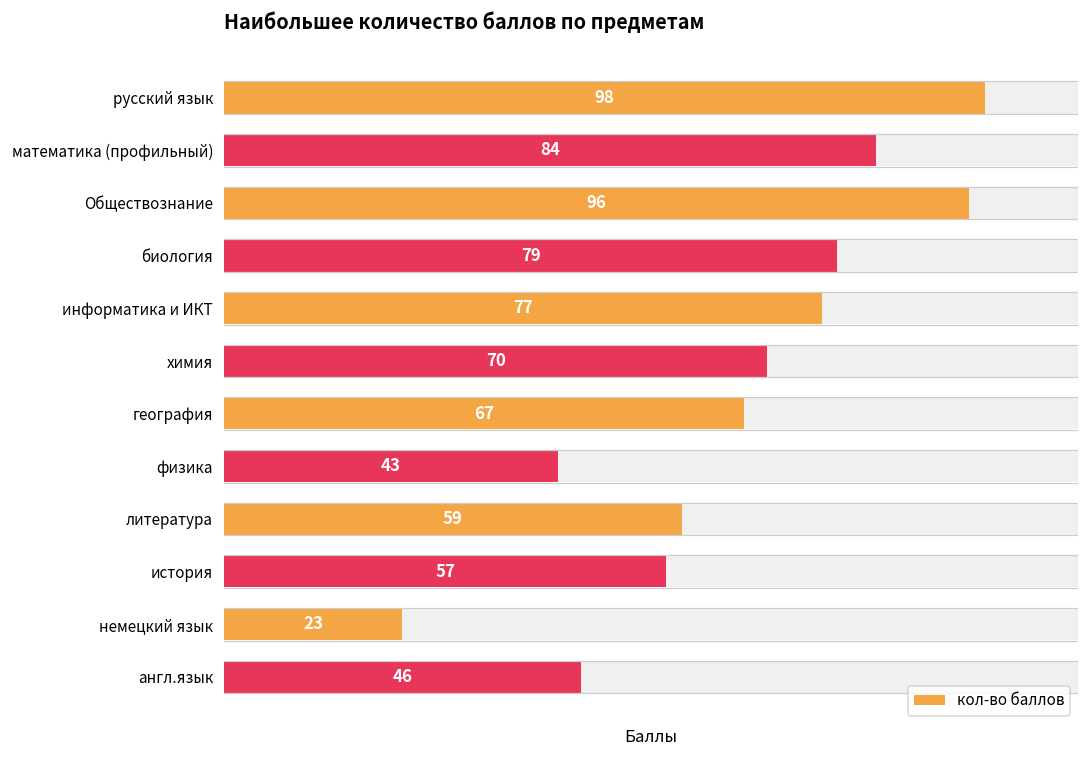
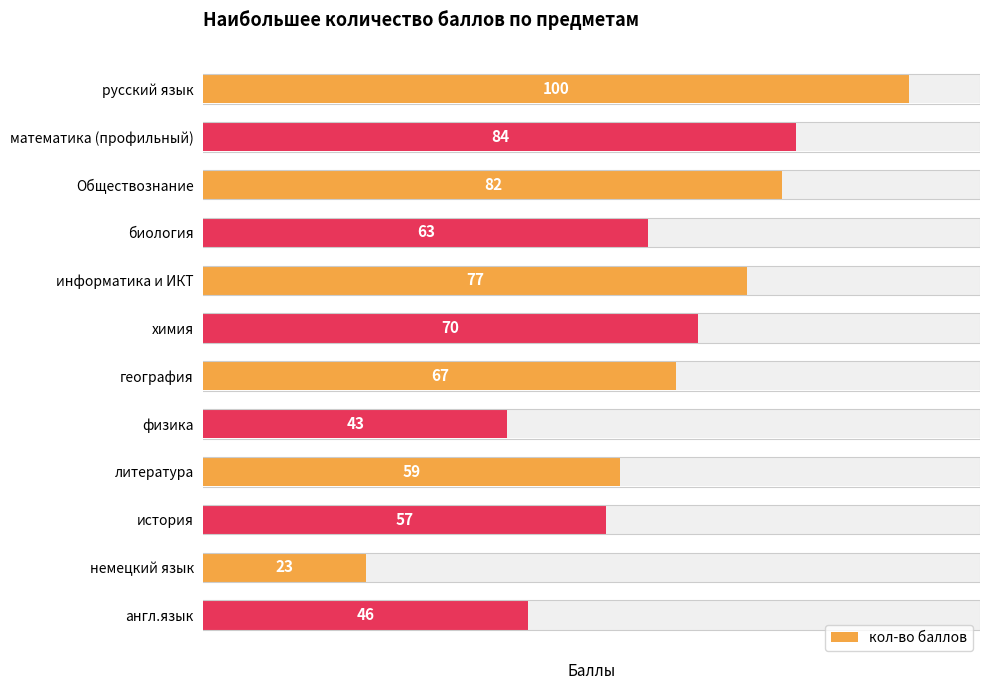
  {
    "кол-во баллов": {
-     "русский язык": 98,
-     "Обществознание": 96,
-     "биология": 79
+     "русский язык": 100,
+     "Обществознание": 82,
+     "биология": 63
    }
  }
